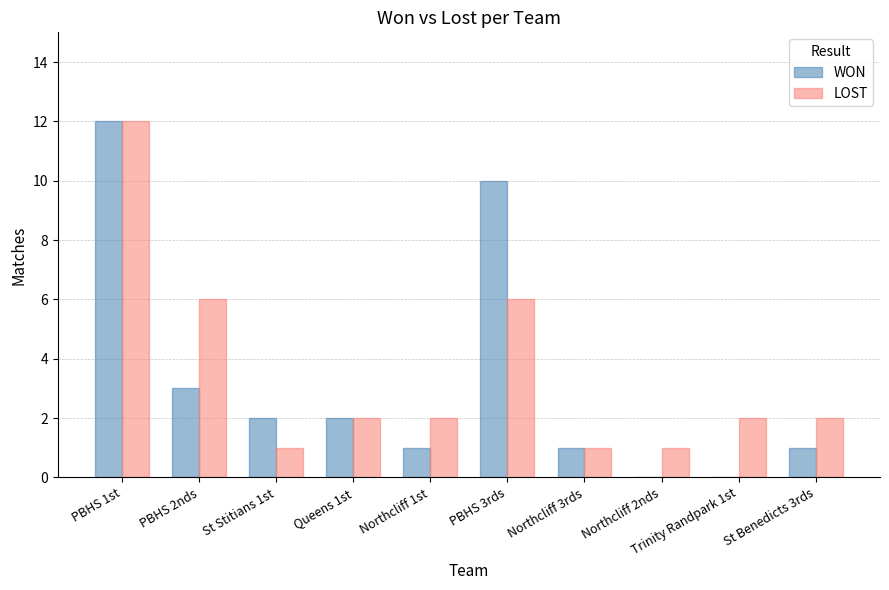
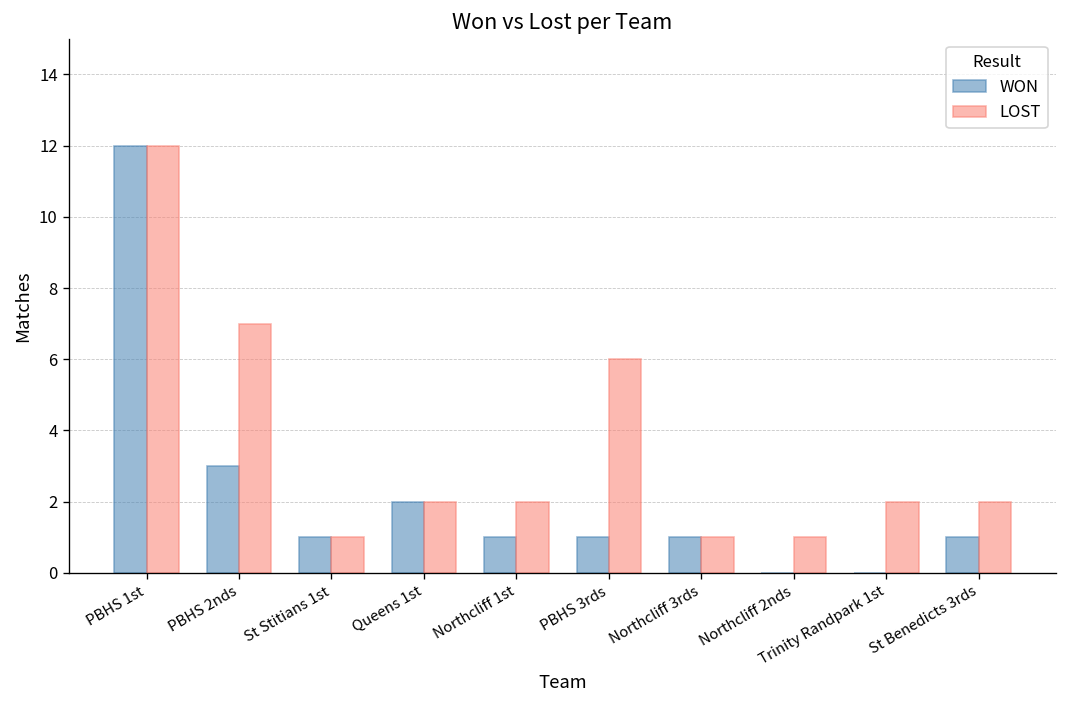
  {
    "WON": {
      "PBHS 1st": 12,
      "PBHS 2nds": 3,
-     "St Stitians 1st": 2,
+     "St Stitians 1st": 1,
      "Queens 1st": 2,
      "Northcliff 1st": 1,
-     "PBHS 3rds": 10,
+     "PBHS 3rds": 1,
      "Northcliff 3rds": 1,
      "Northcliff 2nds": 0,
      "Trinity Randpark 1st": 0,
      "St Benedicts 3rds": 1
    },
    "LOST": {
      "PBHS 1st": 12,
-     "PBHS 2nds": 6,
+     "PBHS 2nds": 7,
      "St Stitians 1st": 1,
      "Queens 1st": 2,
      "Northcliff 1st": 2,
      "PBHS 3rds": 6,
      "Northcliff 3rds": 1,
      "Northcliff 2nds": 1,
      "Trinity Randpark 1st": 2,
      "St Benedicts 3rds": 2
    }
  }
